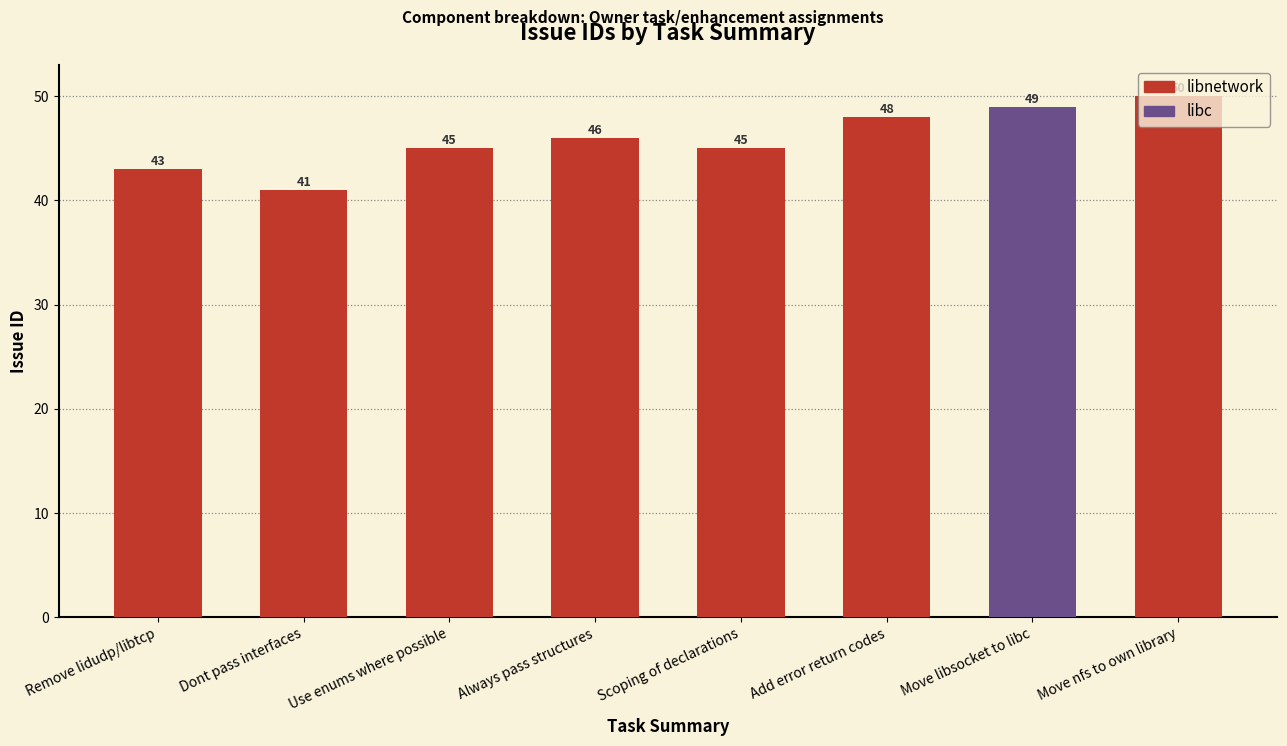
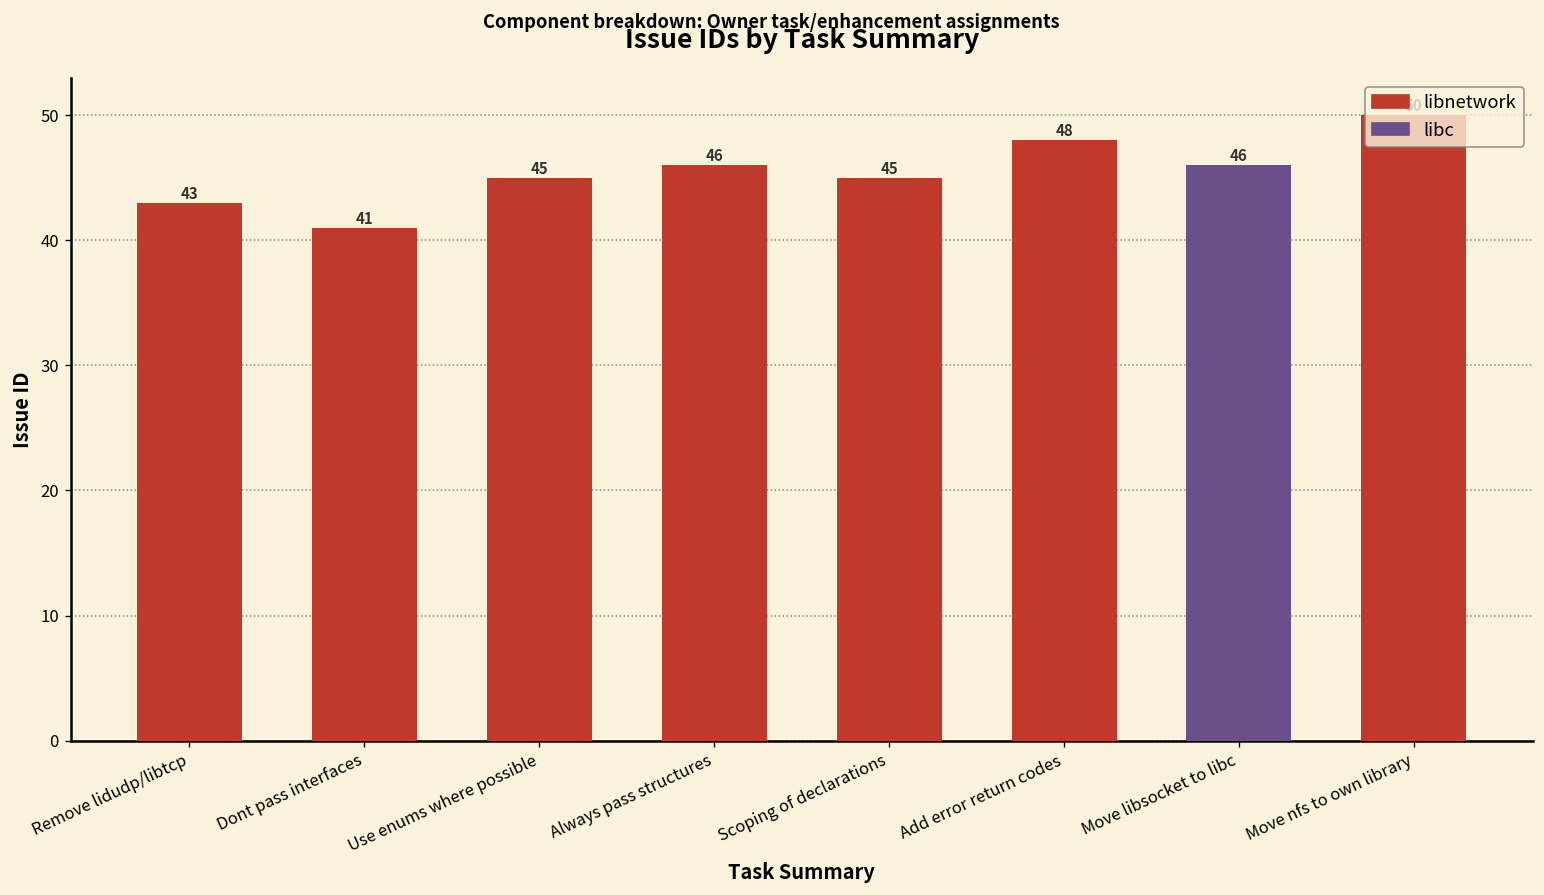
  {
    "Remove lidudp/libtcp": 43,
    "Dont pass interfaces": 41,
    "Use enums where possible": 45,
    "Always pass structures": 46,
    "Scoping of declarations": 45,
    "Add error return codes": 48,
-   "Move libsocket to libc": 49
+   "Move libsocket to libc": 46
  }
